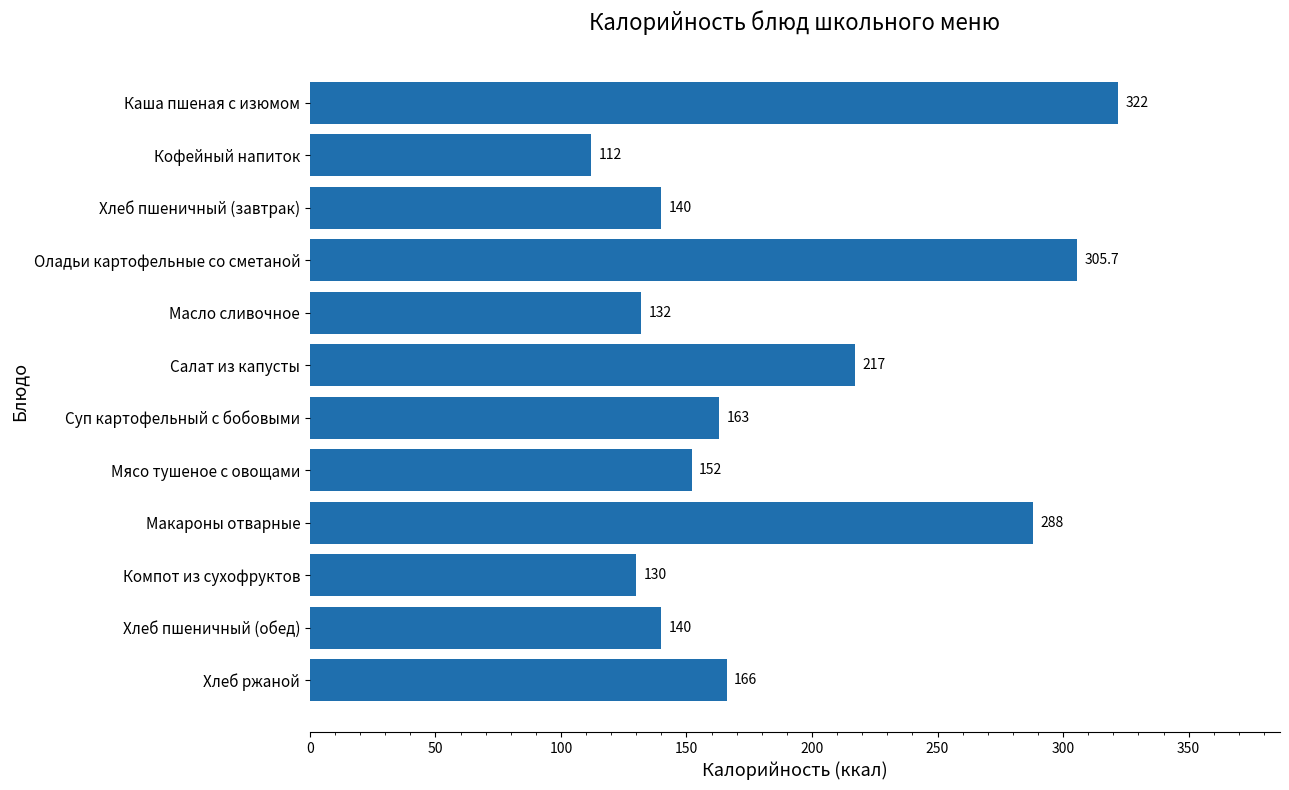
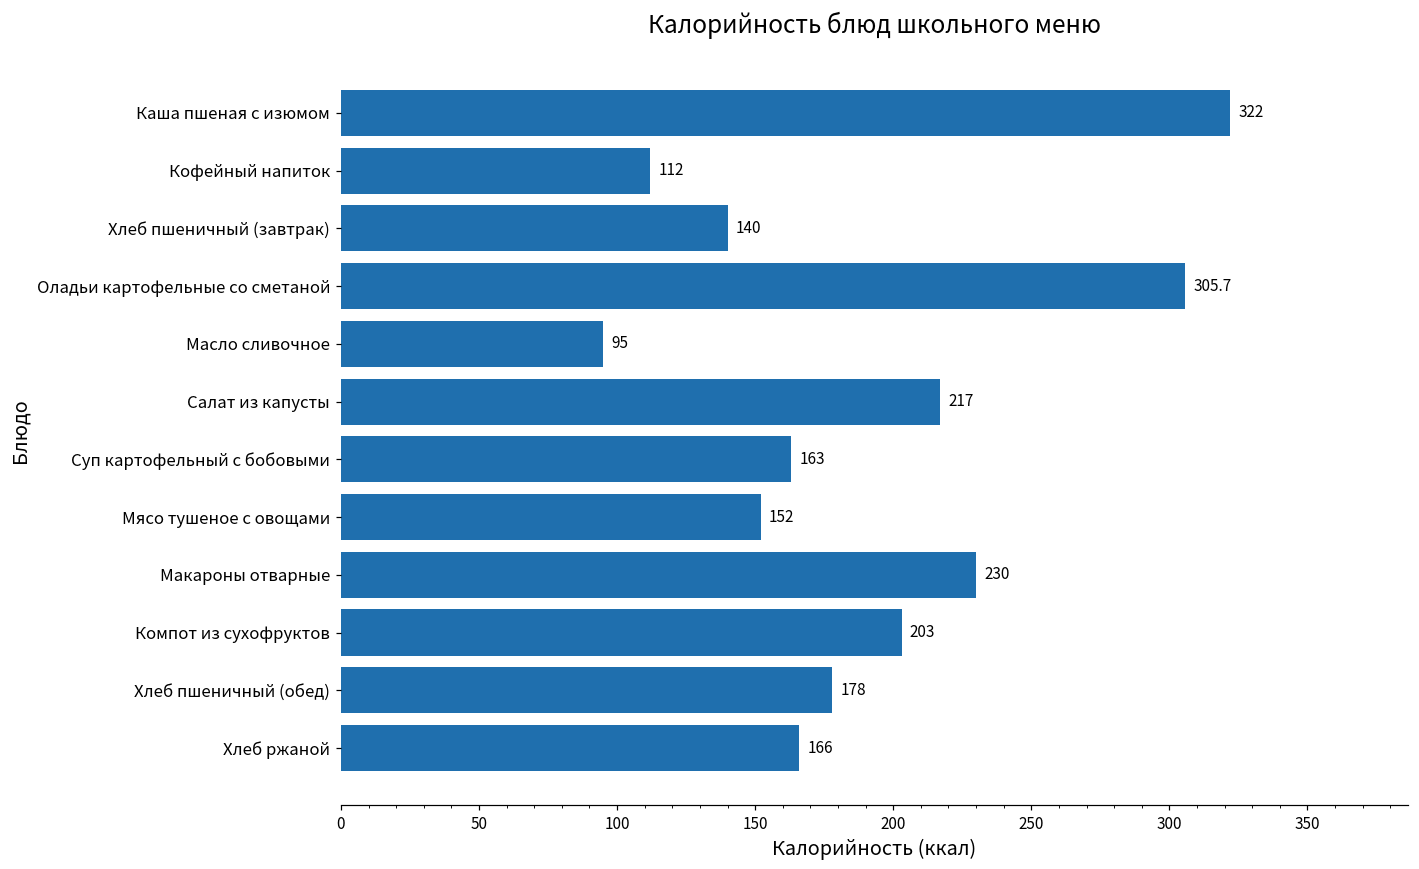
  {
    "Каша пшеная с изюмом": 322,
    "Кофейный напиток": 112,
    "Хлеб пшеничный (завтрак)": 140,
    "Оладьи картофельные со сметаной": 305.7,
-   "Масло сливочное": 132,
+   "Масло сливочное": 95,
    "Салат из капусты": 217,
    "Суп картофельный с бобовыми": 163,
    "Мясо тушеное с овощами": 152,
-   "Макароны отварные": 288,
-   "Компот из сухофруктов": 130,
-   "Хлеб пшеничный (обед)": 140,
+   "Макароны отварные": 230,
+   "Компот из сухофруктов": 203,
+   "Хлеб пшеничный (обед)": 178,
    "Хлеб ржаной": 166
  }
